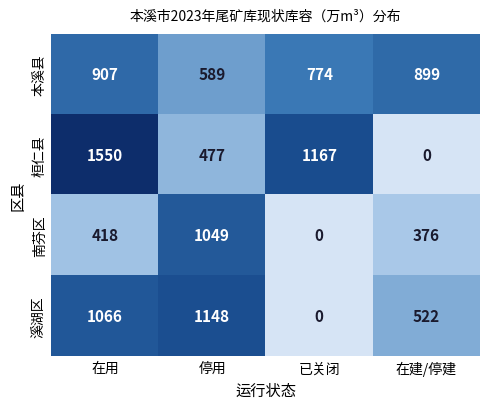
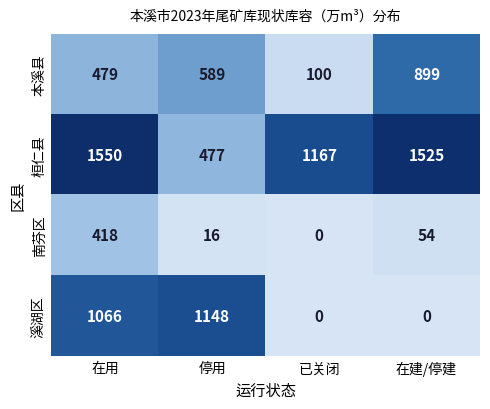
  {
    "本溪县": {
-     "在用": 907,
+     "在用": 479,
      "停用": 589,
-     "已关闭": 774,
+     "已关闭": 100,
      "在建/停建": 899
    },
    "桓仁县": {
      "在用": 1550,
      "停用": 477,
      "已关闭": 1167,
-     "在建/停建": 0
+     "在建/停建": 1525
    },
    "南芬区": {
      "在用": 418,
-     "停用": 1049,
+     "停用": 16,
      "已关闭": 0,
-     "在建/停建": 376
+     "在建/停建": 54
    },
    "溪湖区": {
      "在用": 1066,
      "停用": 1148,
      "已关闭": 0,
-     "在建/停建": 522
+     "在建/停建": 0
    }
  }
